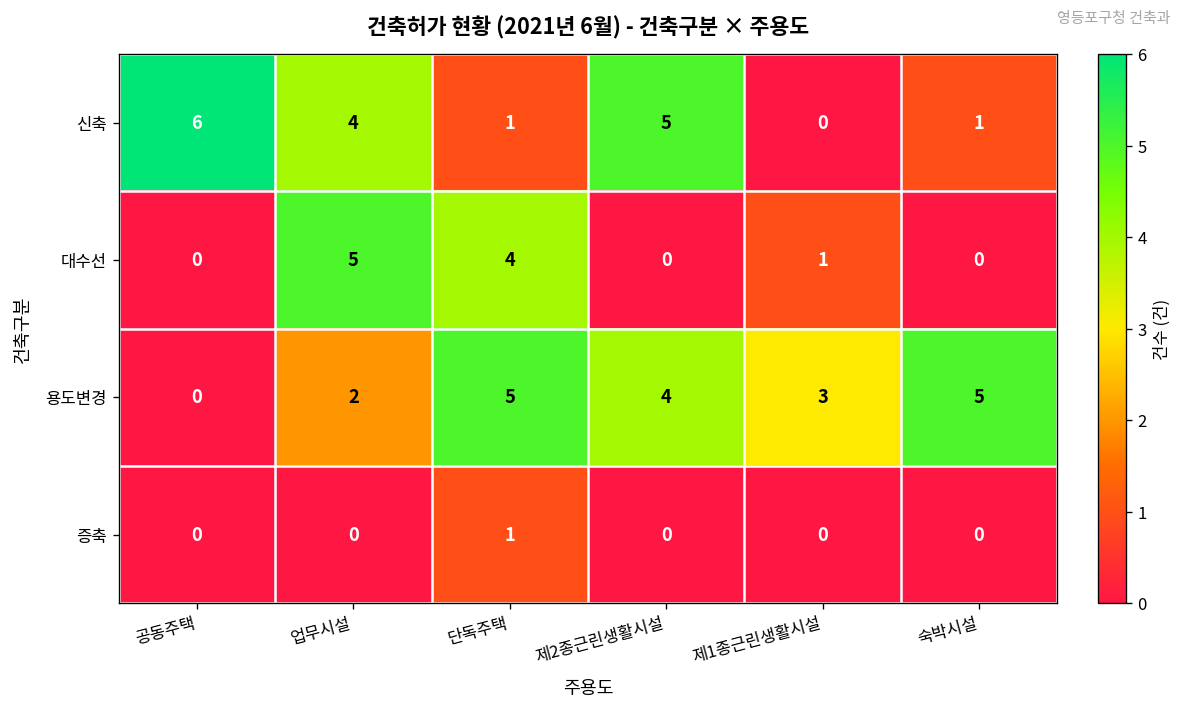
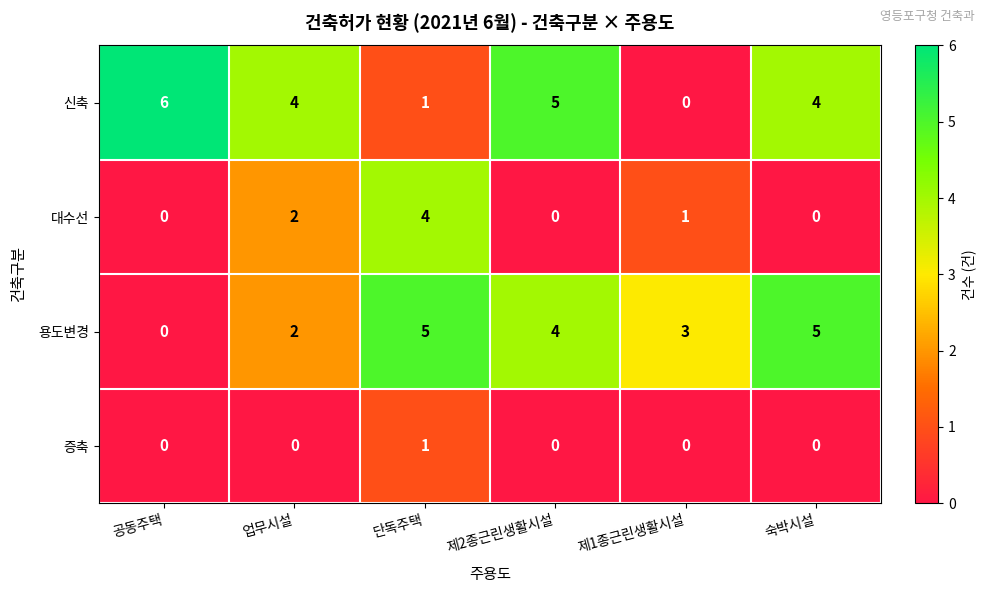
  {
    "신축": {
      "공동주택": 6,
      "업무시설": 4,
      "단독주택": 1,
      "제2종근린생활시설": 5,
      "제1종근린생활시설": 0,
-     "숙박시설": 1
+     "숙박시설": 4
    },
    "대수선": {
      "공동주택": 0,
-     "업무시설": 5,
+     "업무시설": 2,
      "단독주택": 4,
      "제2종근린생활시설": 0,
      "제1종근린생활시설": 1,
      "숙박시설": 0
    },
    "용도변경": {
      "공동주택": 0,
      "업무시설": 2,
      "단독주택": 5,
      "제2종근린생활시설": 4,
      "제1종근린생활시설": 3,
      "숙박시설": 5
    },
    "증축": {
      "공동주택": 0,
      "업무시설": 0,
      "단독주택": 1,
      "제2종근린생활시설": 0,
      "제1종근린생활시설": 0,
      "숙박시설": 0
    }
  }
